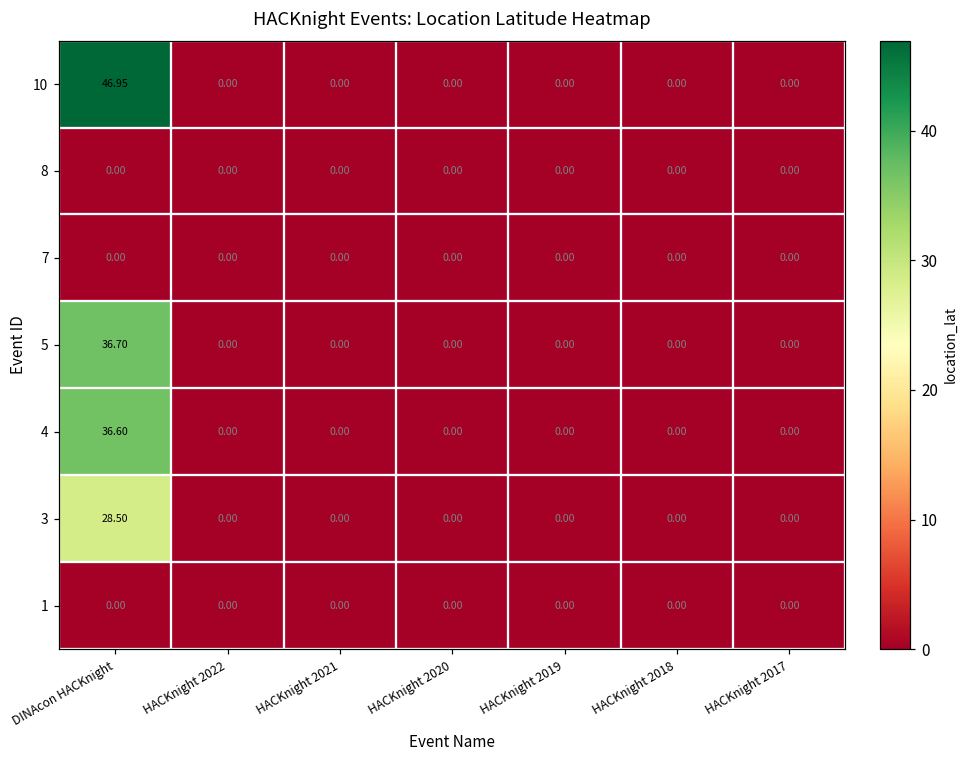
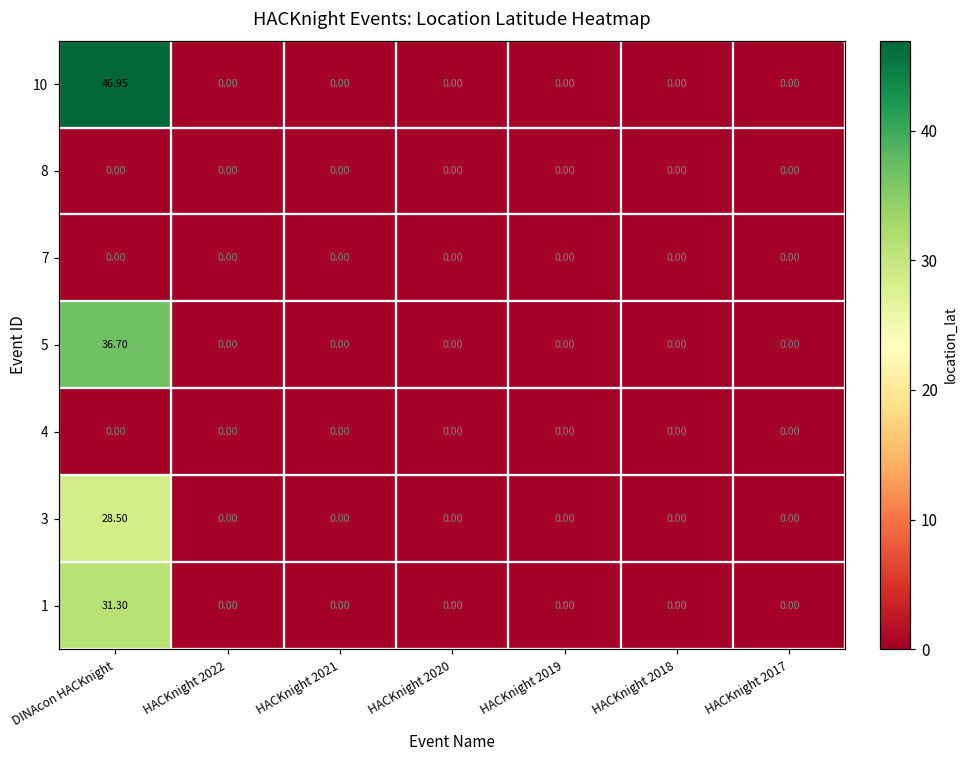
  {
    "10": {
      "DINAcon HACKnight": 46.95,
      "HACKnight 2022": 0.00,
      "HACKnight 2021": 0.00,
      "HACKnight 2020": 0.00,
      "HACKnight 2019": 0.00,
      "HACKnight 2018": 0.00,
      "HACKnight 2017": 0.00
    },
    "8": {
      "DINAcon HACKnight": 0.00,
      "HACKnight 2022": 0.00,
      "HACKnight 2021": 0.00,
      "HACKnight 2020": 0.00,
      "HACKnight 2019": 0.00,
      "HACKnight 2018": 0.00,
      "HACKnight 2017": 0.00
    },
    "7": {
      "DINAcon HACKnight": 0.00,
      "HACKnight 2022": 0.00,
      "HACKnight 2021": 0.00,
      "HACKnight 2020": 0.00,
      "HACKnight 2019": 0.00,
      "HACKnight 2018": 0.00,
      "HACKnight 2017": 0.00
    },
    "5": {
      "DINAcon HACKnight": 36.70,
      "HACKnight 2022": 0.00,
      "HACKnight 2021": 0.00,
      "HACKnight 2020": 0.00,
      "HACKnight 2019": 0.00,
      "HACKnight 2018": 0.00,
      "HACKnight 2017": 0.00
    },
    "4": {
-     "DINAcon HACKnight": 36.60,
+     "DINAcon HACKnight": 0.00,
      "HACKnight 2022": 0.00,
      "HACKnight 2021": 0.00,
      "HACKnight 2020": 0.00,
      "HACKnight 2019": 0.00,
      "HACKnight 2018": 0.00,
      "HACKnight 2017": 0.00
    },
    "3": {
      "DINAcon HACKnight": 28.50,
      "HACKnight 2022": 0.00,
      "HACKnight 2021": 0.00,
      "HACKnight 2020": 0.00,
      "HACKnight 2019": 0.00,
      "HACKnight 2018": 0.00,
      "HACKnight 2017": 0.00
    },
    "1": {
-     "DINAcon HACKnight": 0.00,
+     "DINAcon HACKnight": 31.30,
      "HACKnight 2022": 0.00,
      "HACKnight 2021": 0.00,
      "HACKnight 2020": 0.00,
      "HACKnight 2019": 0.00,
      "HACKnight 2018": 0.00,
      "HACKnight 2017": 0.00
    }
  }
